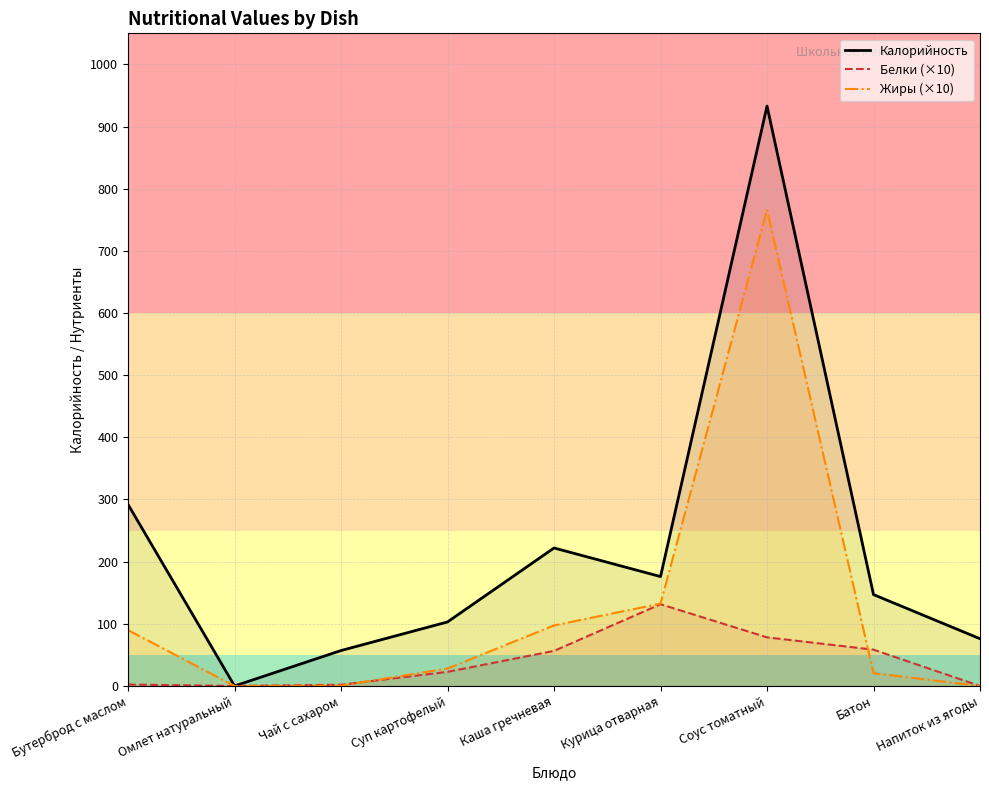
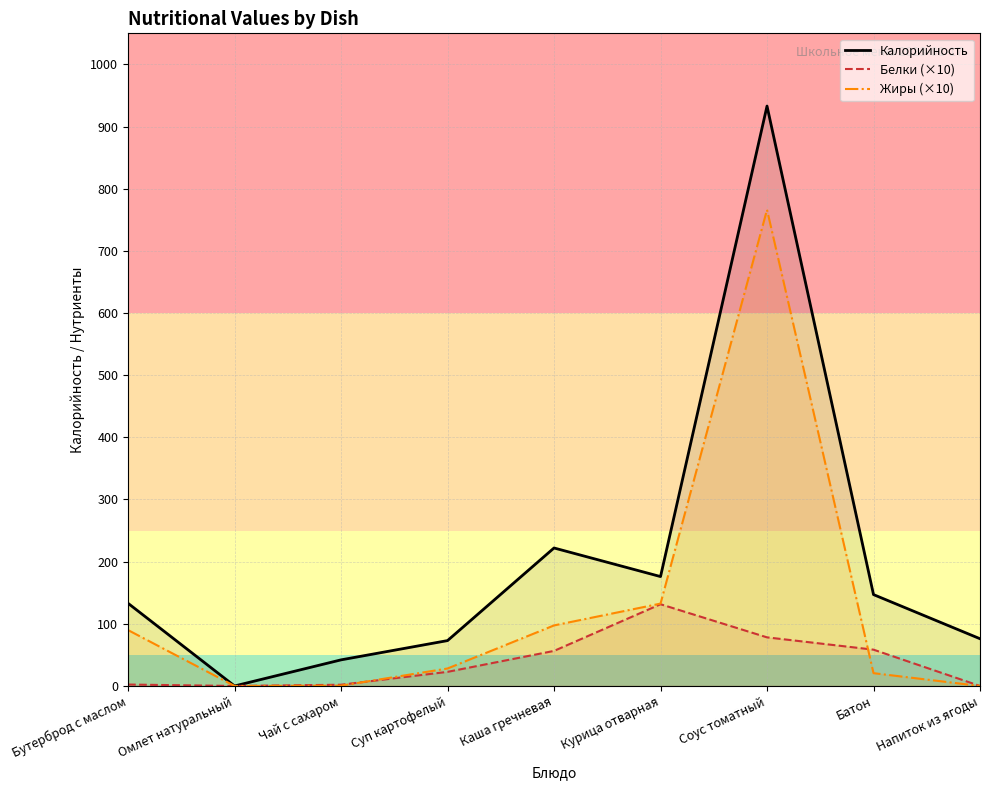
  {
    "Калорийность": {
-     "Бутерброд с маслом": 290,
-     "Чай с сахаром": 60,
-     "Суп картофелый": 100,
+     "Бутерброд с маслом": 130,
+     "Чай с сахаром": 40,
+     "Суп картофелый": 70,
      "Каша гречневая": 220,
      "Курица отварная": 180,
      "Соус томатный": 930,
      "Батон": 150,
      "Напиток из ягоды": 80
    },
    "Белки (×10)": {
      "Бутерброд с маслом": 0,
      "Суп картофелый": 20,
      "Каша гречневая": 60,
      "Соус томатный": 80,
      "Батон": 60
    },
    "Жиры (×10)": {
      "Бутерброд с маслом": 90,
      "Суп картофелый": 30,
      "Каша гречневая": 100,
      "Соус томатный": 770,
      "Батон": 20
    }
  }
